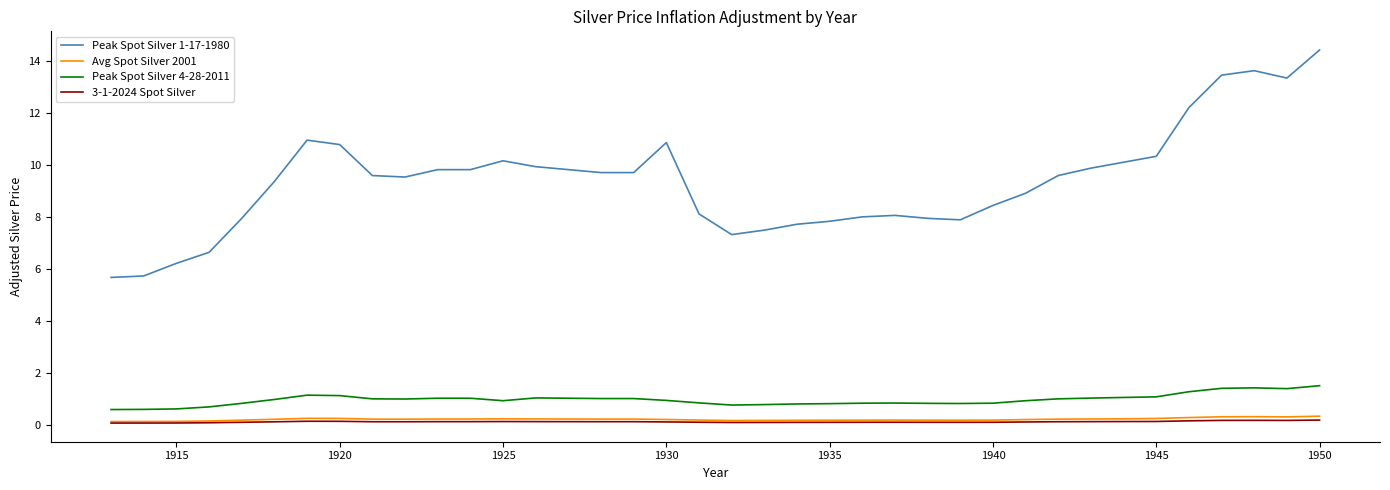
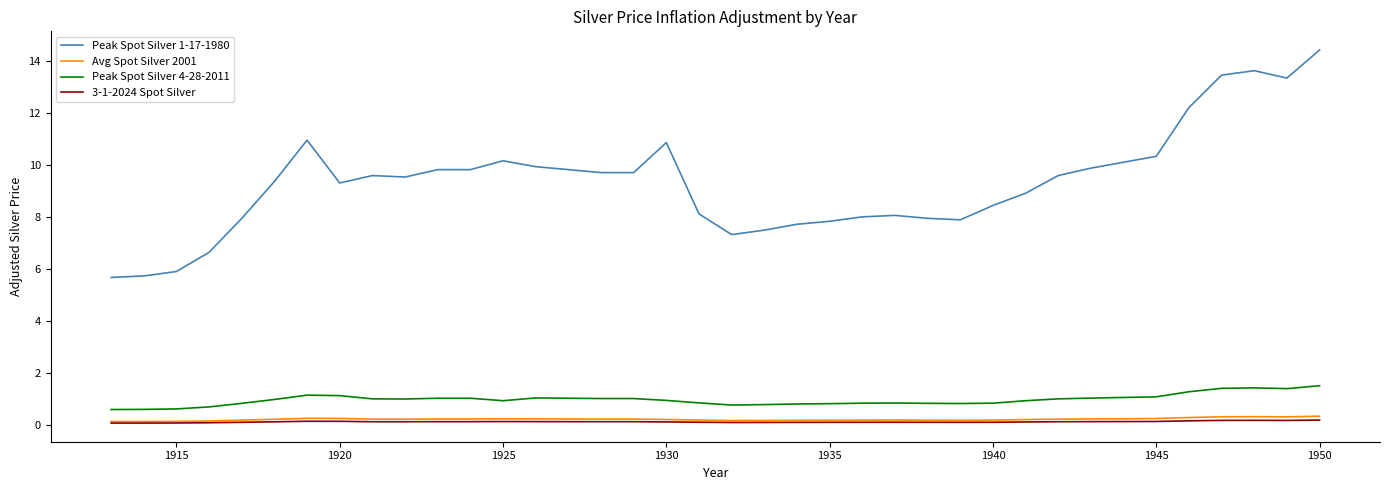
  {
    "Peak Spot Silver 1-17-1980": {
-     "1915": 6.2,
-     "1920": 10.8,
+     "1915": 5.9,
+     "1920": 9.3,
      "1925": 10.2,
      "1930": 10.9,
      "1935": 7.8,
      "1940": 8.5,
      "1945": 10.3,
      "1950": 14.4
    },
    "Avg Spot Silver 2001": {
      "1920": 0.3,
      "1925": 0.2,
      "1945": 0.3,
      "1950": 0.3
    },
    "Peak Spot Silver 4-28-2011": {
      "1915": 0.6,
      "1920": 1.1,
      "1925": 0.9,
      "1930": 0.9,
      "1935": 0.8,
      "1940": 0.8,
      "1945": 1.1,
      "1950": 1.5
    },
    "3-1-2024 Spot Silver": {
      "1920": 0.1,
      "1925": 0.1,
      "1945": 0.1,
      "1950": 0.2
    }
  }
